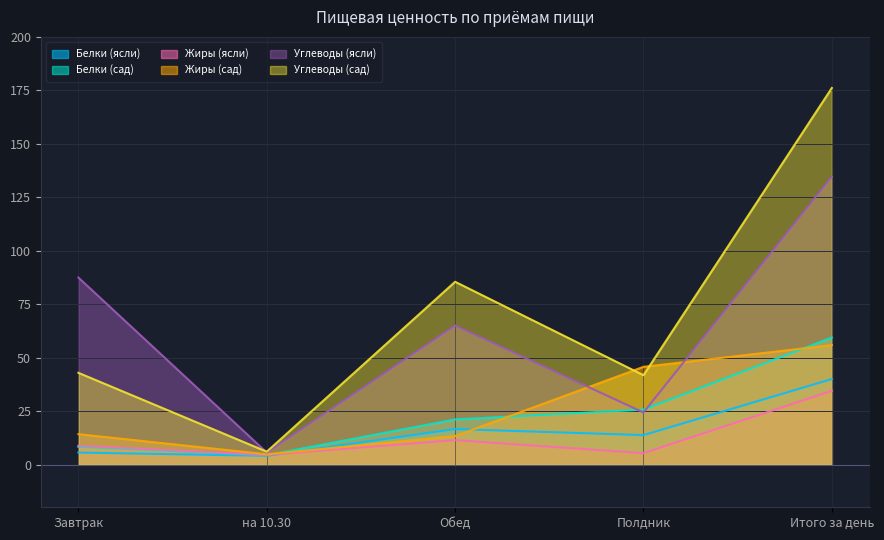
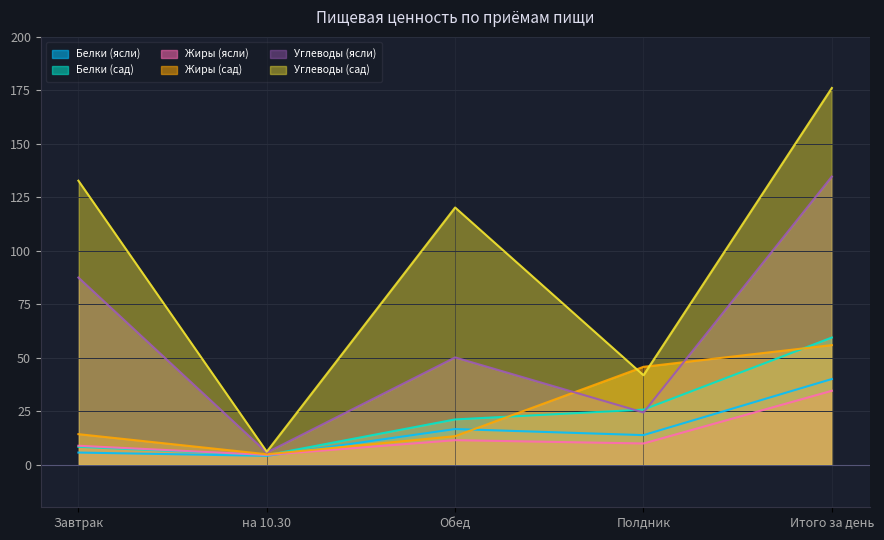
  {
    "Жиры (ясли)": {
      "Обед": 11,
-     "Полдник": 5,
+     "Полдник": 10,
      "Итого за день": 34
    },
    "Жиры (сад)": {
      "Завтрак": 14,
      "Обед": 13,
      "Полдник": 46,
      "Итого за день": 56
    },
    "Углеводы (ясли)": {
      "Завтрак": 87,
-     "Обед": 65,
+     "Обед": 50,
      "Полдник": 24,
      "Итого за день": 135
    },
    "Углеводы (сад)": {
-     "Завтрак": 43,
-     "Обед": 85,
+     "Завтрак": 133,
+     "Обед": 120,
      "Полдник": 42,
      "Итого за день": 176
    }
  }
